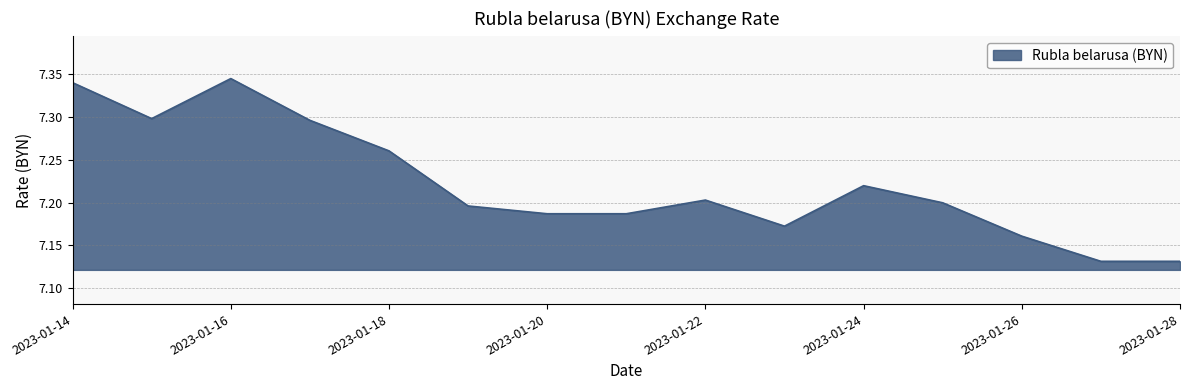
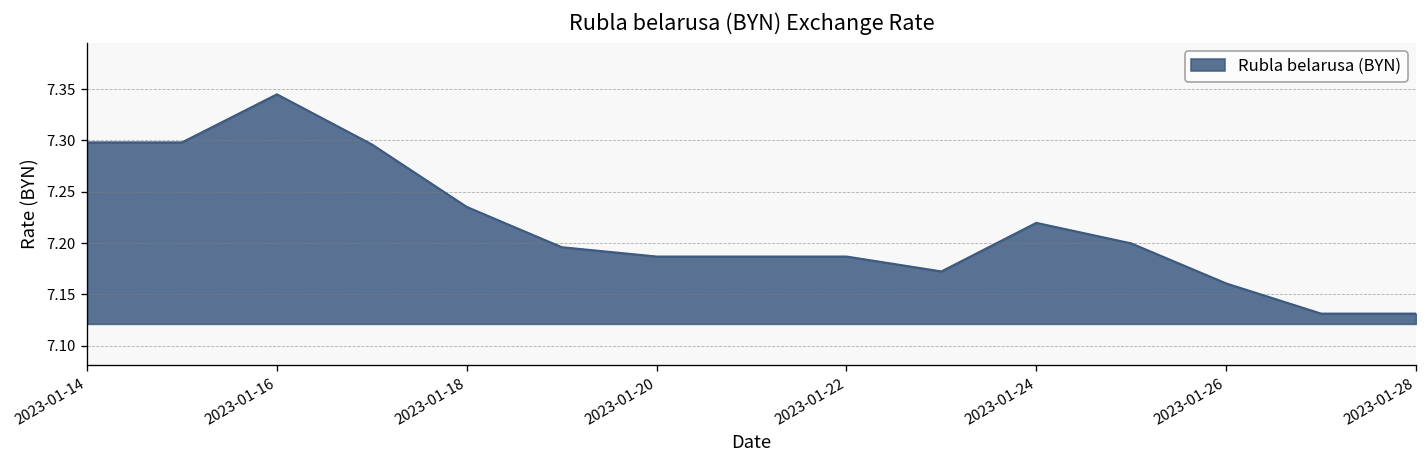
  {
-   "2023-01-14": 7.34,
+   "2023-01-14": 7.30,
    "2023-01-16": 7.35,
-   "2023-01-18": 7.26,
+   "2023-01-18": 7.24,
    "2023-01-20": 7.19,
-   "2023-01-22": 7.20,
+   "2023-01-22": 7.19,
    "2023-01-24": 7.22,
    "2023-01-26": 7.16,
    "2023-01-28": 7.13
  }
